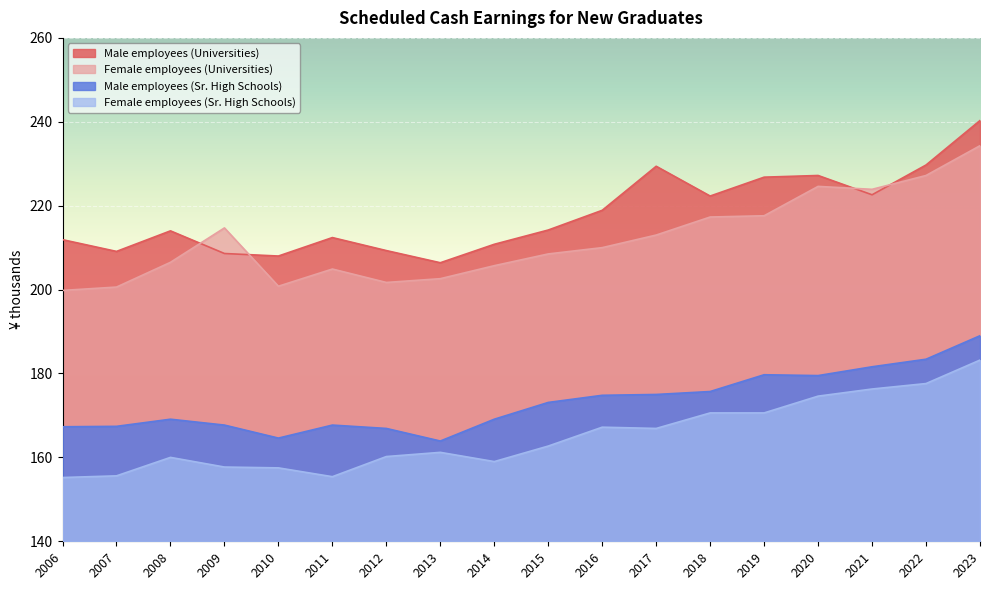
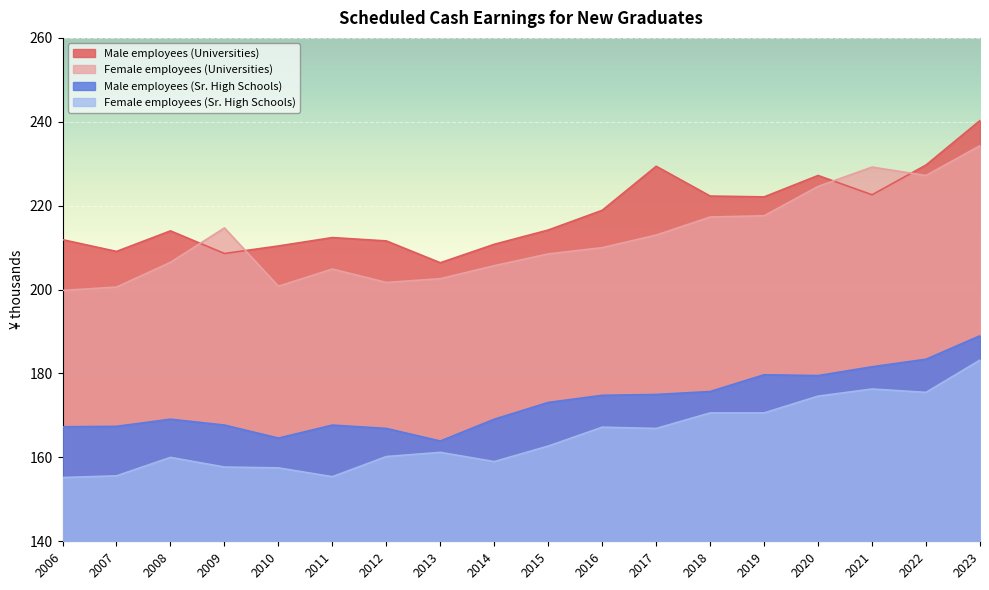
  {
    "Male employees (Universities)": {
      "2006": 212,
      "2007": 209,
      "2008": 214,
      "2009": 209,
-     "2010": 208,
+     "2010": 210,
      "2011": 212,
-     "2012": 209,
+     "2012": 212,
      "2013": 206,
      "2014": 211,
      "2015": 214,
      "2016": 219,
      "2017": 229,
      "2018": 222,
-     "2019": 227,
+     "2019": 222,
      "2020": 227,
      "2021": 223,
      "2022": 230,
      "2023": 240
    },
    "Female employees (Universities)": {
      "2006": 200,
      "2007": 201,
      "2008": 207,
      "2009": 215,
      "2010": 201,
      "2011": 205,
      "2012": 202,
      "2013": 203,
      "2014": 206,
      "2015": 209,
      "2016": 210,
      "2017": 213,
      "2018": 217,
      "2019": 218,
      "2020": 225,
-     "2021": 224,
+     "2021": 229,
      "2022": 227,
      "2023": 234
    },
    "Male employees (Sr. High Schools)": {
      "2006": 167,
      "2007": 167,
      "2008": 169,
      "2009": 168,
      "2010": 165,
      "2011": 168,
      "2012": 167,
      "2013": 164,
      "2014": 169,
      "2015": 173,
      "2016": 175,
      "2017": 175,
      "2018": 176,
      "2019": 180,
      "2020": 180,
      "2021": 182,
      "2022": 183,
      "2023": 189
    },
    "Female employees (Sr. High Schools)": {
      "2006": 155,
      "2007": 156,
      "2008": 160,
      "2009": 158,
      "2010": 158,
      "2011": 155,
      "2012": 160,
      "2013": 161,
      "2014": 159,
      "2015": 163,
      "2016": 167,
      "2017": 167,
      "2018": 171,
      "2019": 171,
      "2020": 175,
      "2021": 176,
-     "2022": 178,
+     "2022": 176,
      "2023": 183
    }
  }
